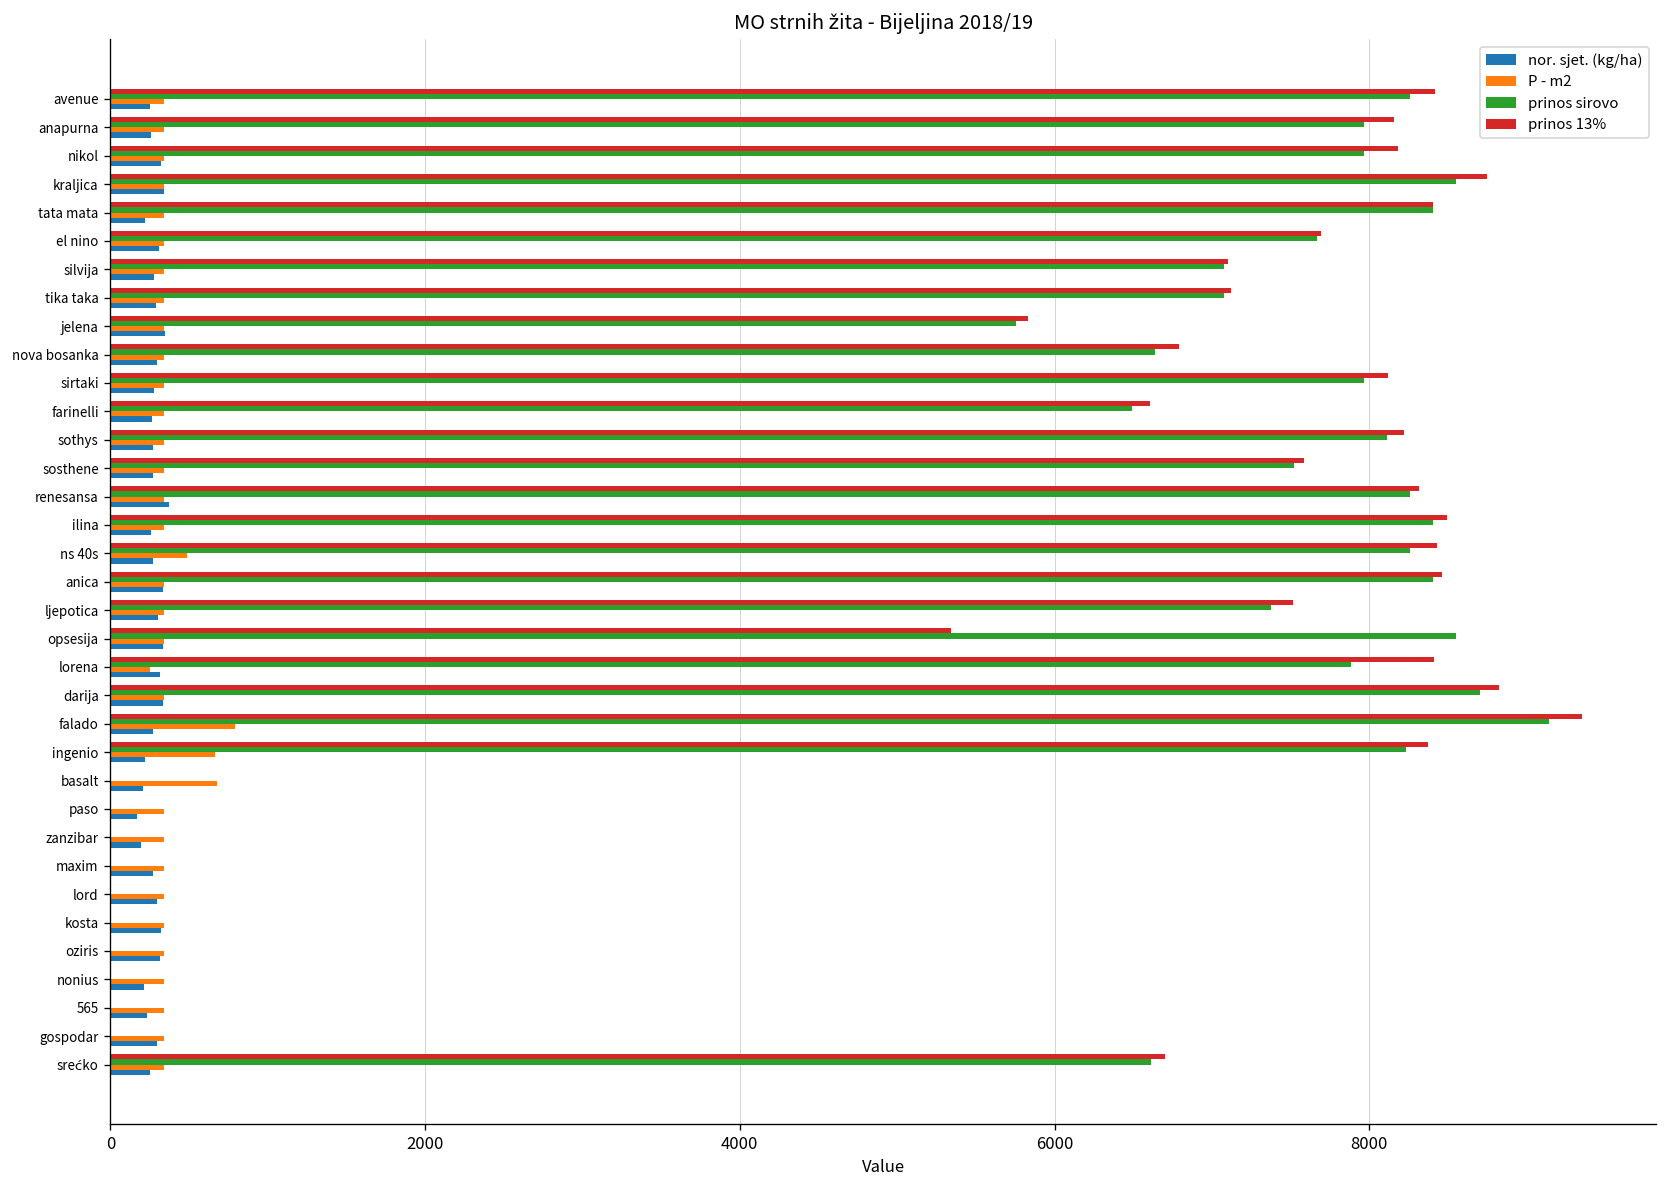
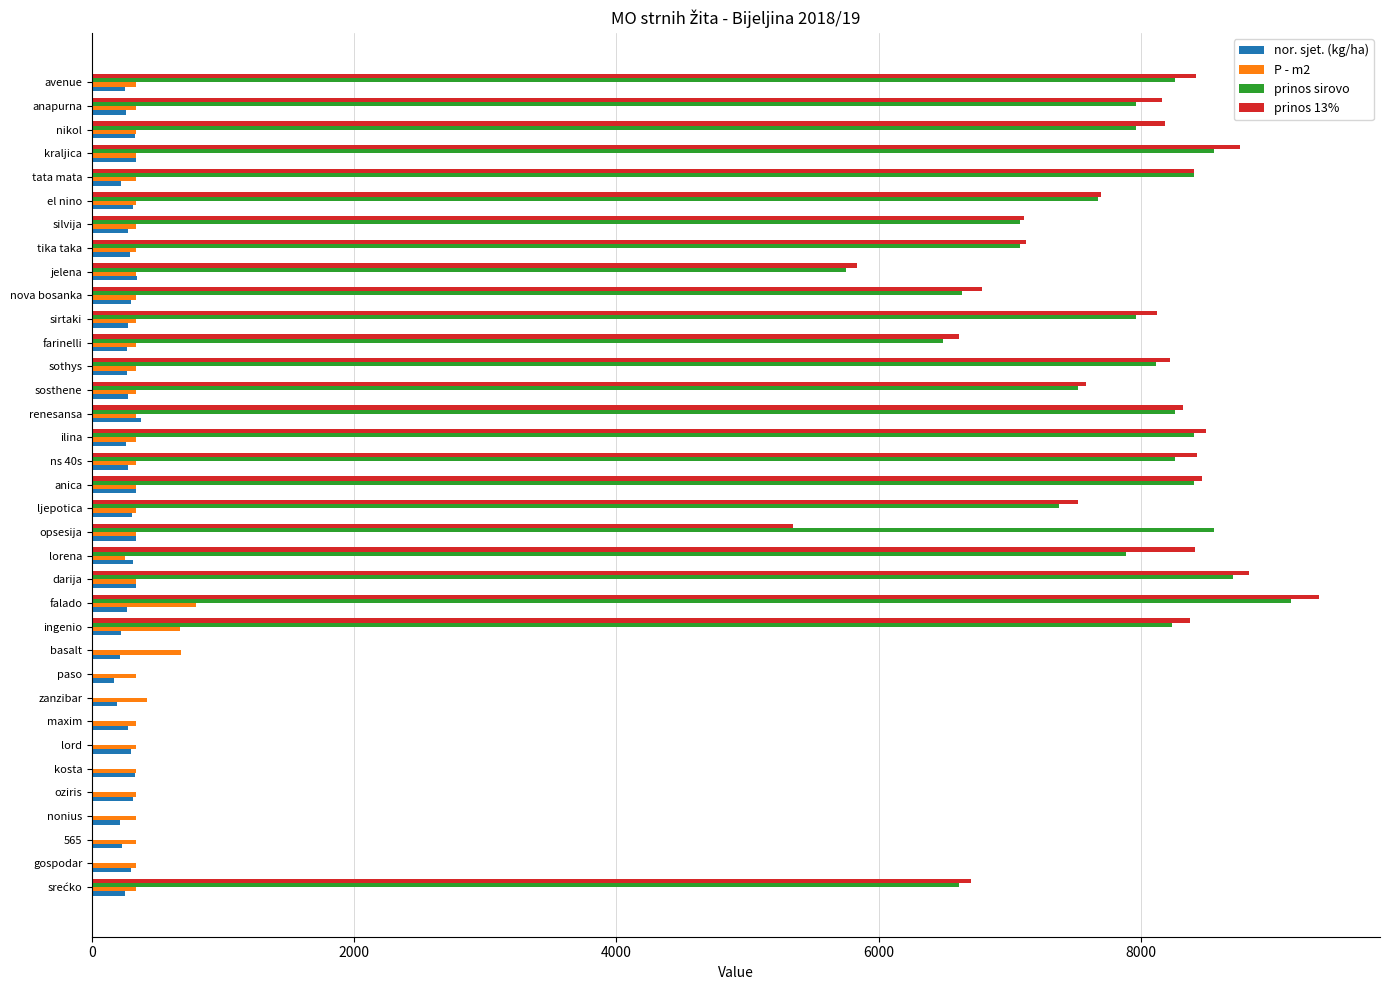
  {
    "nor. sjet. (kg/ha)": {
      "avenue": 250,
      "anapurna": 260,
      "nikol": 320,
      "kraljica": 340,
      "tata mata": 220,
      "el nino": 310,
      "silvija": 280,
      "tika taka": 290,
      "jelena": 340,
      "nova bosanka": 300,
      "sirtaki": 280,
      "farinelli": 260,
      "sothys": 270,
      "sosthene": 270,
      "renesansa": 370,
      "ilina": 260,
      "ns 40s": 270,
      "anica": 330,
      "ljepotica": 300,
      "opsesija": 330,
      "lorena": 310,
      "darija": 330,
      "falado": 270,
      "ingenio": 220,
      "basalt": 210,
      "paso": 170,
      "zanzibar": 190,
      "maxim": 270,
      "lord": 300,
      "kosta": 320,
      "oziris": 310,
      "nonius": 210,
      "565": 230,
      "gospodar": 300,
      "srećko": 250
    },
    "P - m2": {
      "avenue": 340,
      "anapurna": 340,
      "nikol": 340,
      "kraljica": 340,
      "tata mata": 340,
      "el nino": 340,
      "silvija": 340,
      "tika taka": 340,
      "jelena": 340,
      "nova bosanka": 340,
      "sirtaki": 340,
      "farinelli": 340,
      "sothys": 340,
      "sosthene": 340,
      "renesansa": 340,
      "ilina": 340,
-     "ns 40s": 490,
+     "ns 40s": 340,
      "anica": 340,
      "ljepotica": 340,
      "opsesija": 340,
      "lorena": 250,
      "darija": 340,
      "falado": 790,
      "ingenio": 670,
      "basalt": 680,
      "paso": 340,
-     "zanzibar": 340,
+     "zanzibar": 420,
      "maxim": 340,
      "lord": 340,
      "kosta": 340,
      "oziris": 340,
      "nonius": 340,
      "565": 340,
      "gospodar": 340,
      "srećko": 340
    },
    "prinos sirovo": {
      "avenue": 8260,
      "anapurna": 7960,
      "nikol": 7960,
      "kraljica": 8550,
      "tata mata": 8410,
      "el nino": 7670,
      "silvija": 7080,
      "tika taka": 7080,
      "jelena": 5750,
      "nova bosanka": 6640,
      "sirtaki": 7960,
      "farinelli": 6490,
      "sothys": 8110,
      "sosthene": 7520,
      "renesansa": 8260,
      "ilina": 8410,
      "ns 40s": 8260,
      "anica": 8410,
      "ljepotica": 7370,
      "opsesija": 8550,
      "lorena": 7880,
      "darija": 8700,
      "falado": 9140,
      "ingenio": 8230,
      "basalt": 0,
      "paso": 0,
      "zanzibar": 0,
      "maxim": 0,
      "lord": 0,
      "kosta": 0,
      "oziris": 0,
      "nonius": 0,
      "565": 0,
      "gospodar": 0,
      "srećko": 6610
    },
    "prinos 13%": {
      "avenue": 8420,
      "anapurna": 8160,
      "nikol": 8180,
      "kraljica": 8750,
      "tata mata": 8410,
      "el nino": 7700,
      "silvija": 7100,
      "tika taka": 7120,
      "jelena": 5830,
      "nova bosanka": 6790,
      "sirtaki": 8120,
      "farinelli": 6610,
      "sothys": 8220,
      "sosthene": 7580,
      "renesansa": 8320,
      "ilina": 8490,
      "ns 40s": 8430,
      "anica": 8470,
      "ljepotica": 7520,
      "opsesija": 5340,
      "lorena": 8410,
      "darija": 8820,
      "falado": 9350,
      "ingenio": 8380,
      "basalt": 0,
      "paso": 0,
      "zanzibar": 0,
      "maxim": 0,
      "lord": 0,
      "kosta": 0,
      "oziris": 0,
      "nonius": 0,
      "565": 0,
      "gospodar": 0,
      "srećko": 6700
    }
  }
